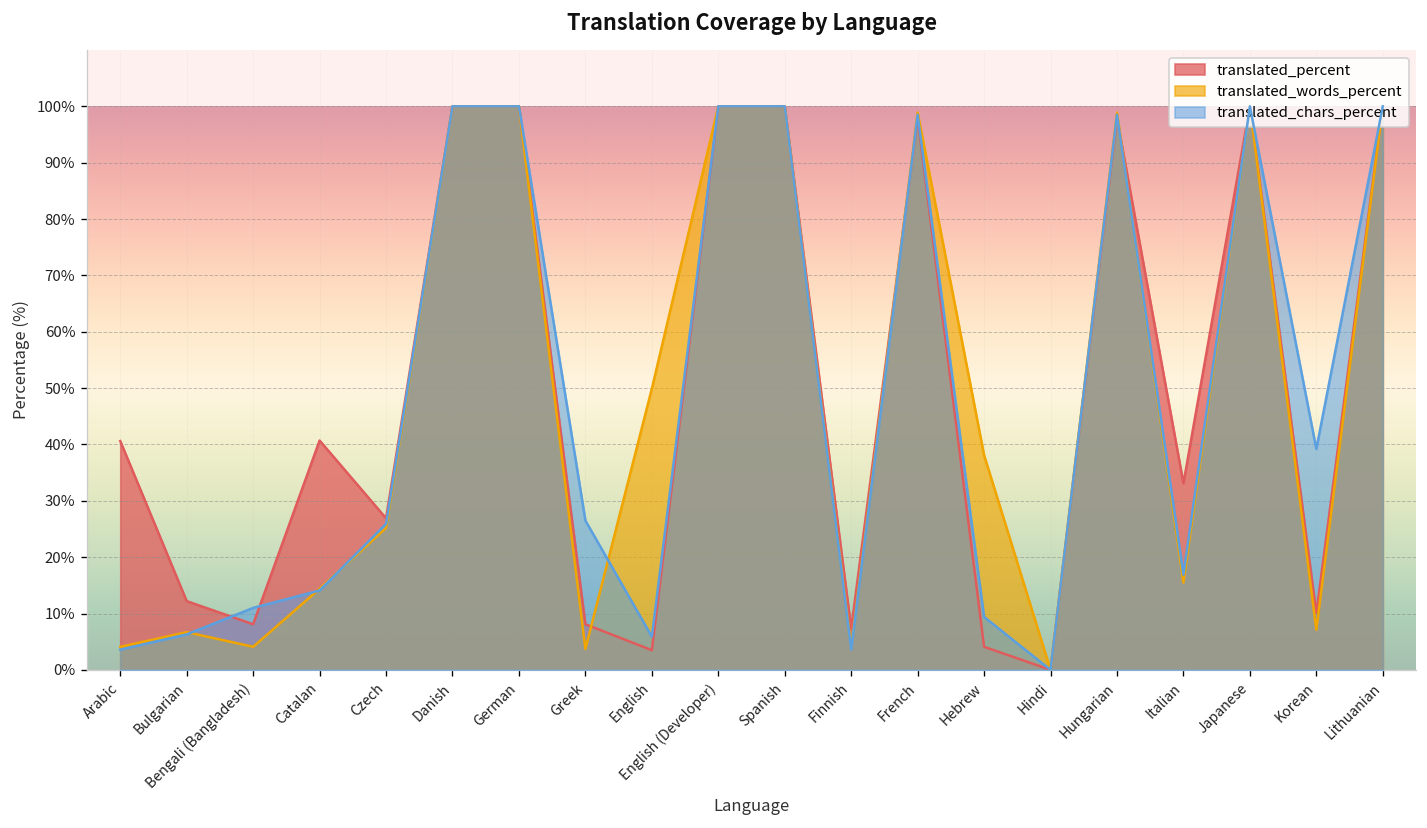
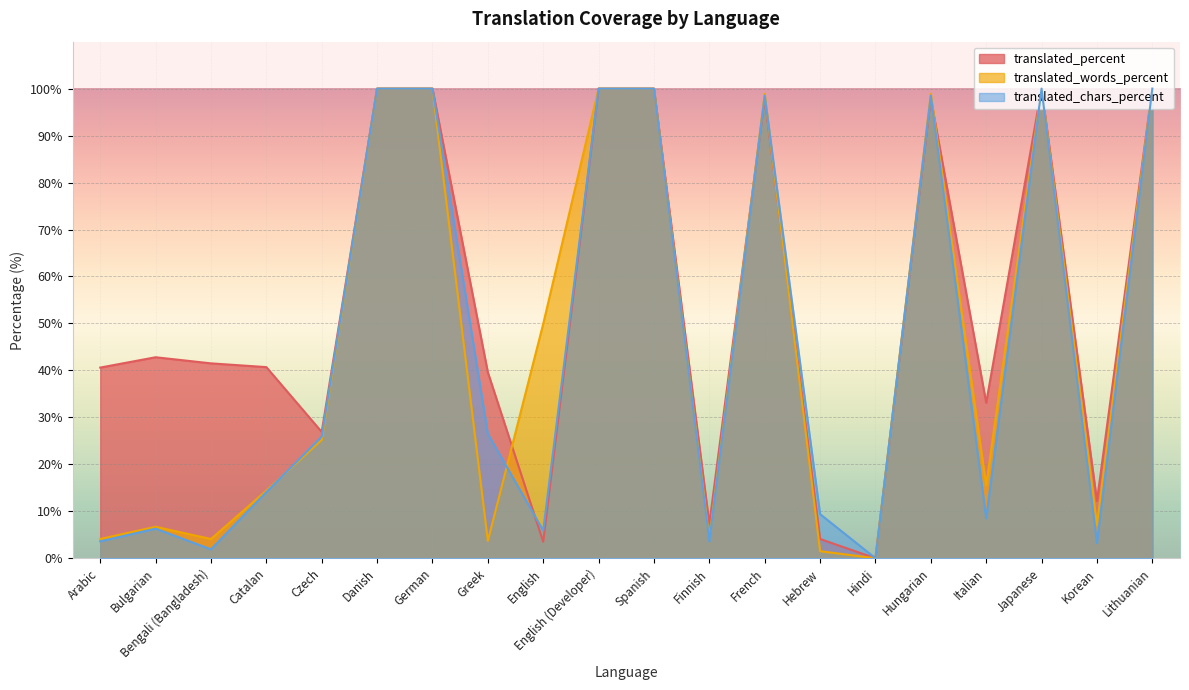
  {
    "translated_percent": {
      "Arabic": "41%",
-     "Bulgarian": "12%",
-     "Bengali (Bangladesh)": "8%",
+     "Bulgarian": "43%",
+     "Bengali (Bangladesh)": "42%",
      "Catalan": "41%",
      "Czech": "27%",
-     "Greek": "8%",
+     "Greek": "40%",
      "English": "4%",
      "Finnish": "7%",
      "French": "98%",
      "Hebrew": "4%",
      "Hungarian": "98%",
      "Italian": "33%",
-     "Korean": "10%"
+     "Korean": "12%"
    },
    "translated_words_percent": {
      "Bengali (Bangladesh)": "4%",
      "Czech": "25%",
      "Greek": "4%",
      "English": "50%",
-     "Hebrew": "38%",
+     "Hebrew": "2%",
      "Italian": "16%",
      "Korean": "7%"
    },
    "translated_chars_percent": {
-     "Bengali (Bangladesh)": "11%",
+     "Bengali (Bangladesh)": "2%",
      "Czech": "26%",
      "Greek": "27%",
      "English": "6%",
      "Hebrew": "9%",
-     "Italian": "17%",
-     "Korean": "39%"
+     "Italian": "9%",
+     "Korean": "3%"
    }
  }
